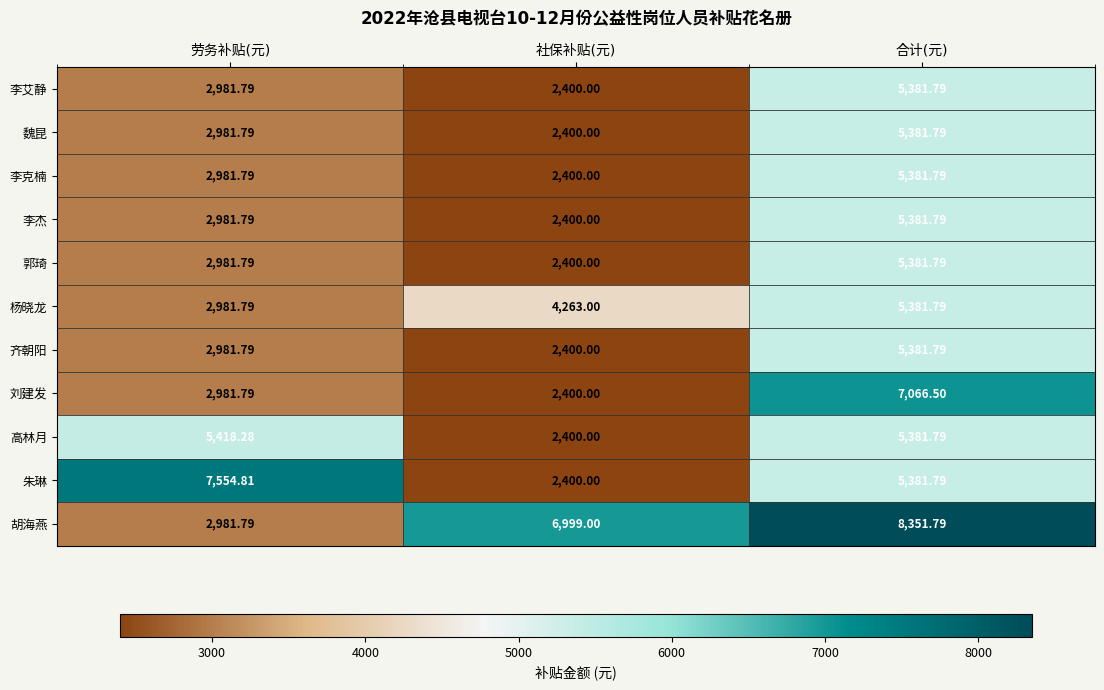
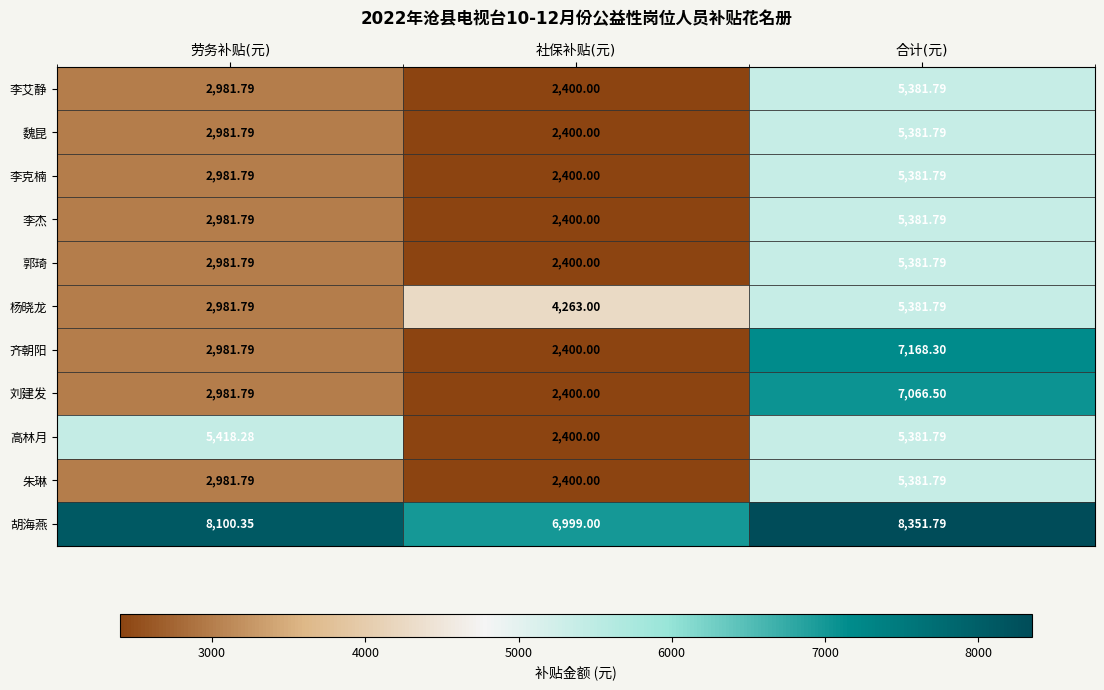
  {
    "李艾静": {
      "劳务补贴(元)": "2,981.79",
      "社保补贴(元)": "2,400.00",
      "合计(元)": "5,381.79"
    },
    "魏昆": {
      "劳务补贴(元)": "2,981.79",
      "社保补贴(元)": "2,400.00",
      "合计(元)": "5,381.79"
    },
    "李克楠": {
      "劳务补贴(元)": "2,981.79",
      "社保补贴(元)": "2,400.00",
      "合计(元)": "5,381.79"
    },
    "李杰": {
      "劳务补贴(元)": "2,981.79",
      "社保补贴(元)": "2,400.00",
      "合计(元)": "5,381.79"
    },
    "郭琦": {
      "劳务补贴(元)": "2,981.79",
      "社保补贴(元)": "2,400.00",
      "合计(元)": "5,381.79"
    },
    "杨晓龙": {
      "劳务补贴(元)": "2,981.79",
      "社保补贴(元)": "4,263.00",
      "合计(元)": "5,381.79"
    },
    "齐朝阳": {
      "劳务补贴(元)": "2,981.79",
      "社保补贴(元)": "2,400.00",
-     "合计(元)": "5,381.79"
+     "合计(元)": "7,168.30"
    },
    "刘建发": {
      "劳务补贴(元)": "2,981.79",
      "社保补贴(元)": "2,400.00",
      "合计(元)": "7,066.50"
    },
    "高林月": {
      "劳务补贴(元)": "5,418.28",
      "社保补贴(元)": "2,400.00",
      "合计(元)": "5,381.79"
    },
    "朱琳": {
-     "劳务补贴(元)": "7,554.81",
+     "劳务补贴(元)": "2,981.79",
      "社保补贴(元)": "2,400.00",
      "合计(元)": "5,381.79"
    },
    "胡海燕": {
-     "劳务补贴(元)": "2,981.79",
+     "劳务补贴(元)": "8,100.35",
      "社保补贴(元)": "6,999.00",
      "合计(元)": "8,351.79"
    }
  }
